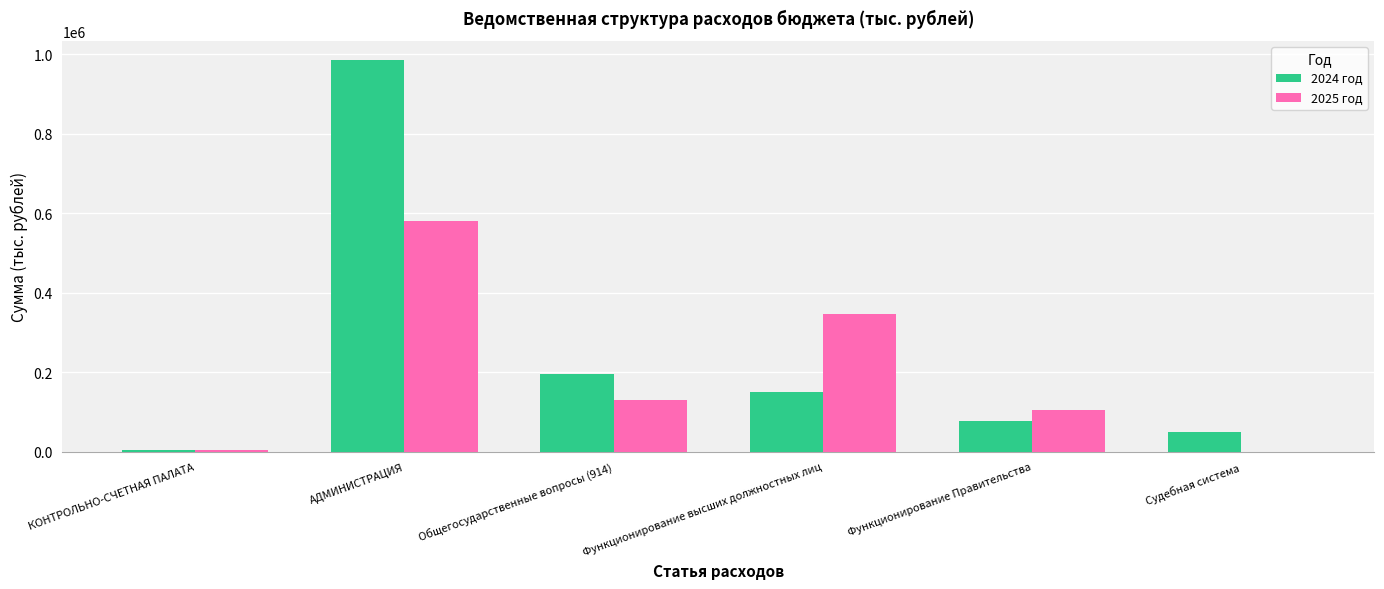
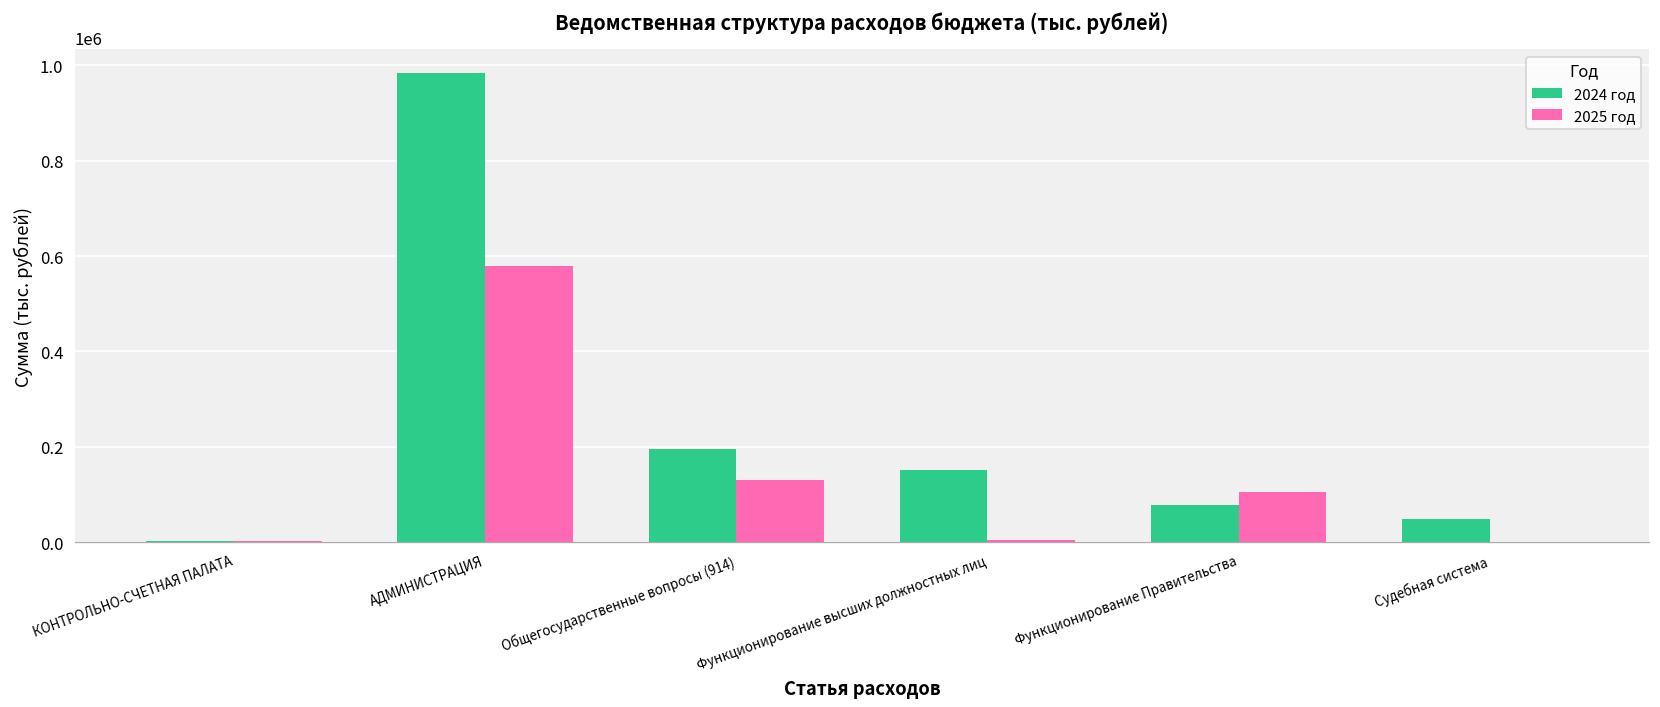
  {
    "2024 год": {
      "АДМИНИСТРАЦИЯ": 980000,
      "Общегосударственные вопросы (914)": 190000,
      "Функционирование высших должностных лиц": 150000,
      "Функционирование Правительства": 80000,
      "Судебная система": 50000
    },
    "2025 год": {
      "АДМИНИСТРАЦИЯ": 580000,
      "Общегосударственные вопросы (914)": 130000,
-     "Функционирование высших должностных лиц": 350000,
+     "Функционирование высших должностных лиц": 0,
      "Функционирование Правительства": 110000
    }
  }
